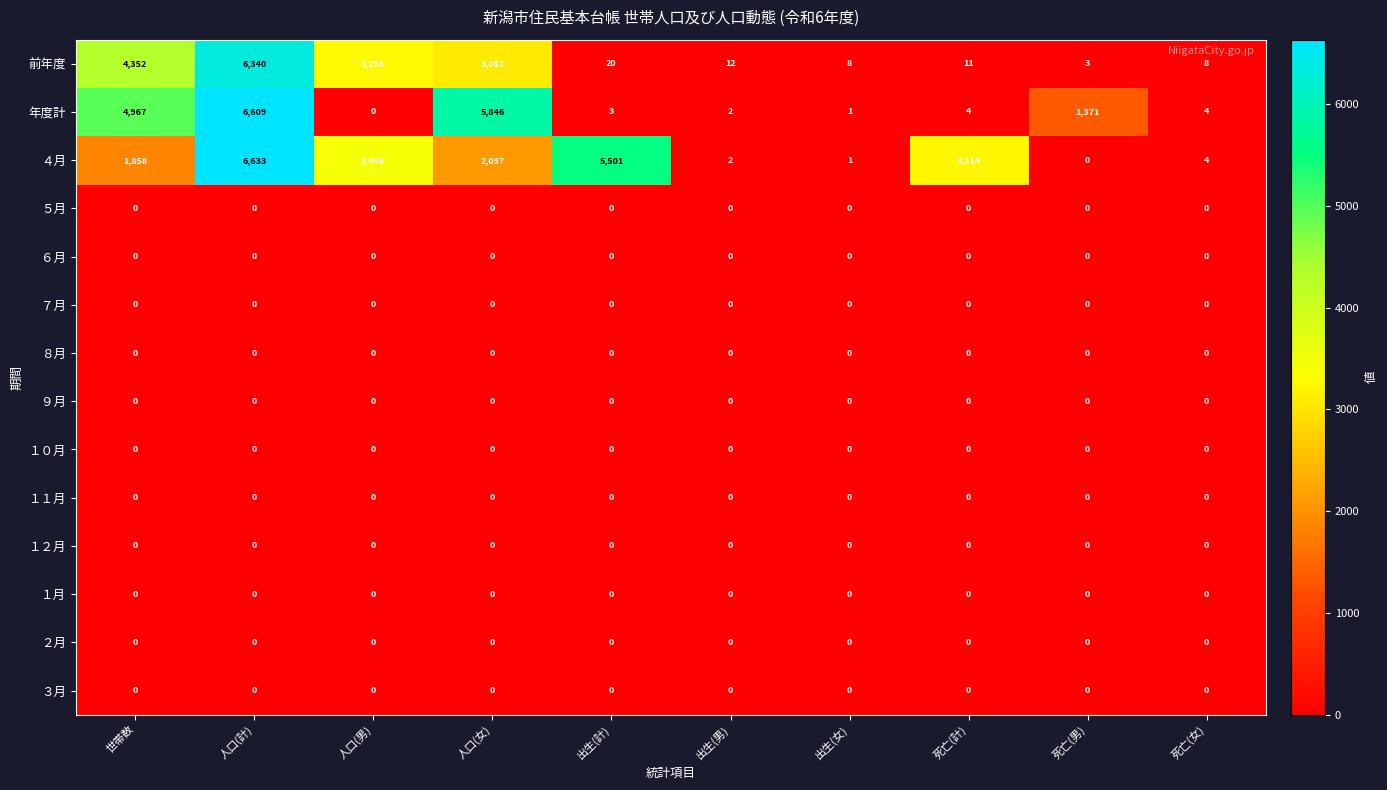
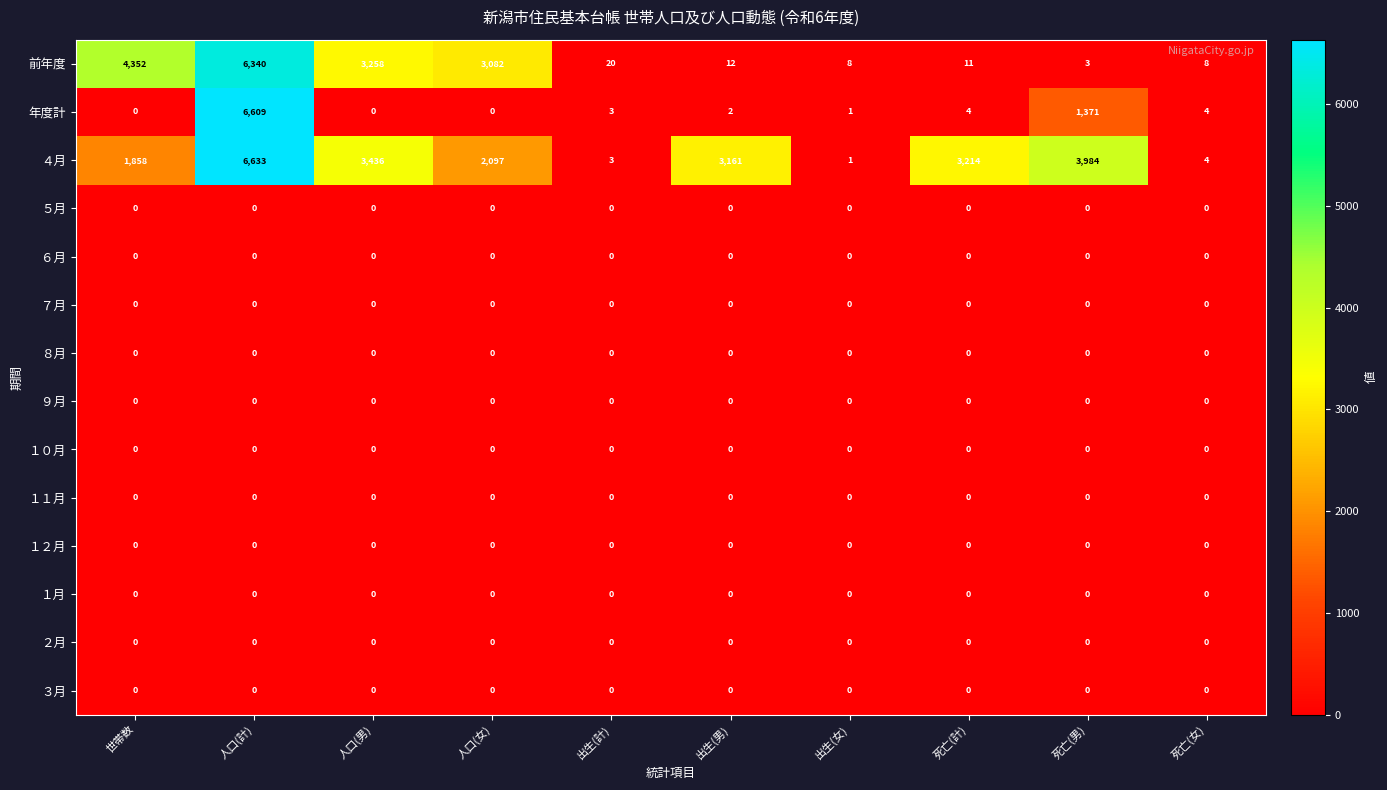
  {
    "前年度": {
      "世帯数": "4,352",
      "人口(計)": "6,340",
      "人口(男)": "3,258",
      "人口(女)": "3,082",
      "出生(計)": "20",
      "出生(男)": "12",
      "出生(女)": "8",
      "死亡(計)": "11",
      "死亡(男)": "3"
    },
    "年度計": {
-     "世帯数": "4,967",
+     "世帯数": "0",
      "人口(計)": "6,609",
      "人口(男)": "0",
-     "人口(女)": "5,846",
+     "人口(女)": "0",
      "出生(計)": "3",
      "出生(男)": "2",
      "出生(女)": "1",
      "死亡(計)": "4",
      "死亡(男)": "1,371",
      "死亡(女)": "4"
    },
    "４月": {
      "世帯数": "1,858",
      "人口(計)": "6,633",
      "人口(男)": "3,436",
      "人口(女)": "2,097",
-     "出生(計)": "5,501",
-     "出生(男)": "2",
+     "出生(計)": "3",
+     "出生(男)": "3,161",
      "出生(女)": "1",
      "死亡(計)": "3,214",
-     "死亡(男)": "0",
+     "死亡(男)": "3,984",
      "死亡(女)": "4"
    },
    "５月": {
      "世帯数": "0",
      "人口(計)": "0",
      "人口(男)": "0",
      "人口(女)": "0",
      "出生(計)": "0",
      "出生(男)": "0",
      "出生(女)": "0",
      "死亡(計)": "0",
      "死亡(男)": "0",
      "死亡(女)": "0"
    },
    "６月": {
      "世帯数": "0",
      "人口(計)": "0",
      "人口(男)": "0",
      "人口(女)": "0",
      "出生(計)": "0",
      "出生(男)": "0",
      "出生(女)": "0",
      "死亡(計)": "0",
      "死亡(男)": "0",
      "死亡(女)": "0"
    },
    "７月": {
      "世帯数": "0",
      "人口(計)": "0",
      "人口(男)": "0",
      "人口(女)": "0",
      "出生(計)": "0",
      "出生(男)": "0",
      "出生(女)": "0",
      "死亡(計)": "0",
      "死亡(男)": "0",
      "死亡(女)": "0"
    },
    "８月": {
      "世帯数": "0",
      "人口(計)": "0",
      "人口(男)": "0",
      "人口(女)": "0",
      "出生(計)": "0",
      "出生(男)": "0",
      "出生(女)": "0",
      "死亡(計)": "0",
      "死亡(男)": "0",
      "死亡(女)": "0"
    },
    "９月": {
      "世帯数": "0",
      "人口(計)": "0",
      "人口(男)": "0",
      "人口(女)": "0",
      "出生(計)": "0",
      "出生(男)": "0",
      "出生(女)": "0",
      "死亡(計)": "0",
      "死亡(男)": "0",
      "死亡(女)": "0"
    },
    "１０月": {
      "世帯数": "0",
      "人口(計)": "0",
      "人口(男)": "0",
      "人口(女)": "0",
      "出生(計)": "0",
      "出生(男)": "0",
      "出生(女)": "0",
      "死亡(計)": "0",
      "死亡(男)": "0",
      "死亡(女)": "0"
    },
    "１１月": {
      "世帯数": "0",
      "人口(計)": "0",
      "人口(男)": "0",
      "人口(女)": "0",
      "出生(計)": "0",
      "出生(男)": "0",
      "出生(女)": "0",
      "死亡(計)": "0",
      "死亡(男)": "0",
      "死亡(女)": "0"
    },
    "１２月": {
      "世帯数": "0",
      "人口(計)": "0",
      "人口(男)": "0",
      "人口(女)": "0",
      "出生(計)": "0",
      "出生(男)": "0",
      "出生(女)": "0",
      "死亡(計)": "0",
      "死亡(男)": "0",
      "死亡(女)": "0"
    },
    "１月": {
      "世帯数": "0",
      "人口(計)": "0",
      "人口(男)": "0",
      "人口(女)": "0",
      "出生(計)": "0",
      "出生(男)": "0",
      "出生(女)": "0",
      "死亡(計)": "0",
      "死亡(男)": "0",
      "死亡(女)": "0"
    },
    "２月": {
      "世帯数": "0",
      "人口(計)": "0",
      "人口(男)": "0",
      "人口(女)": "0",
      "出生(計)": "0",
      "出生(男)": "0",
      "出生(女)": "0",
      "死亡(計)": "0",
      "死亡(男)": "0",
      "死亡(女)": "0"
    },
    "３月": {
      "世帯数": "0",
      "人口(計)": "0",
      "人口(男)": "0",
      "人口(女)": "0",
      "出生(計)": "0",
      "出生(男)": "0",
      "出生(女)": "0",
      "死亡(計)": "0",
      "死亡(男)": "0",
      "死亡(女)": "0"
    }
  }
